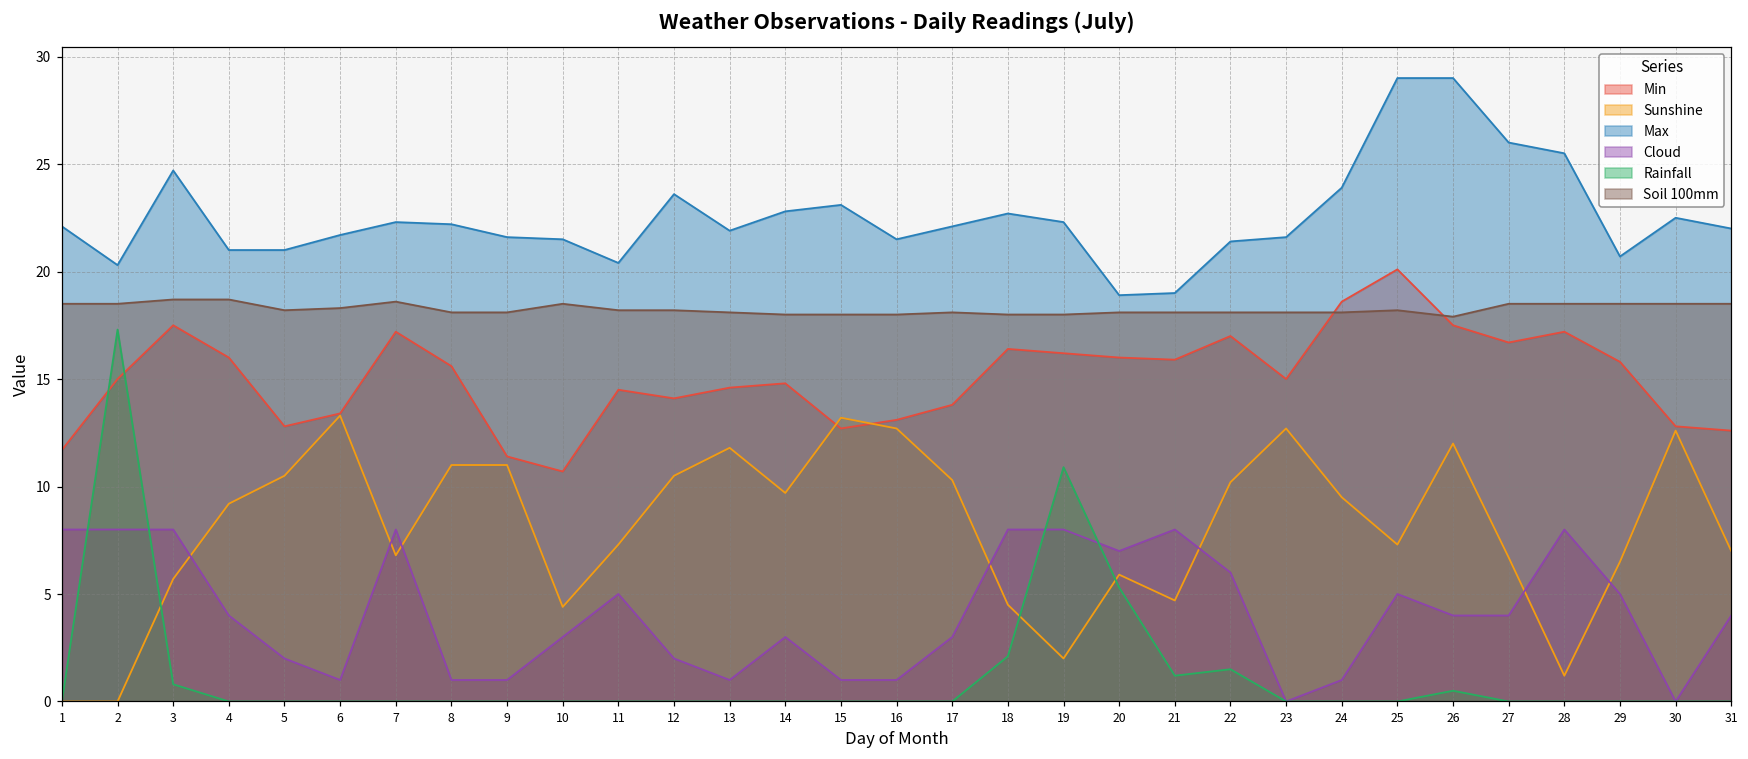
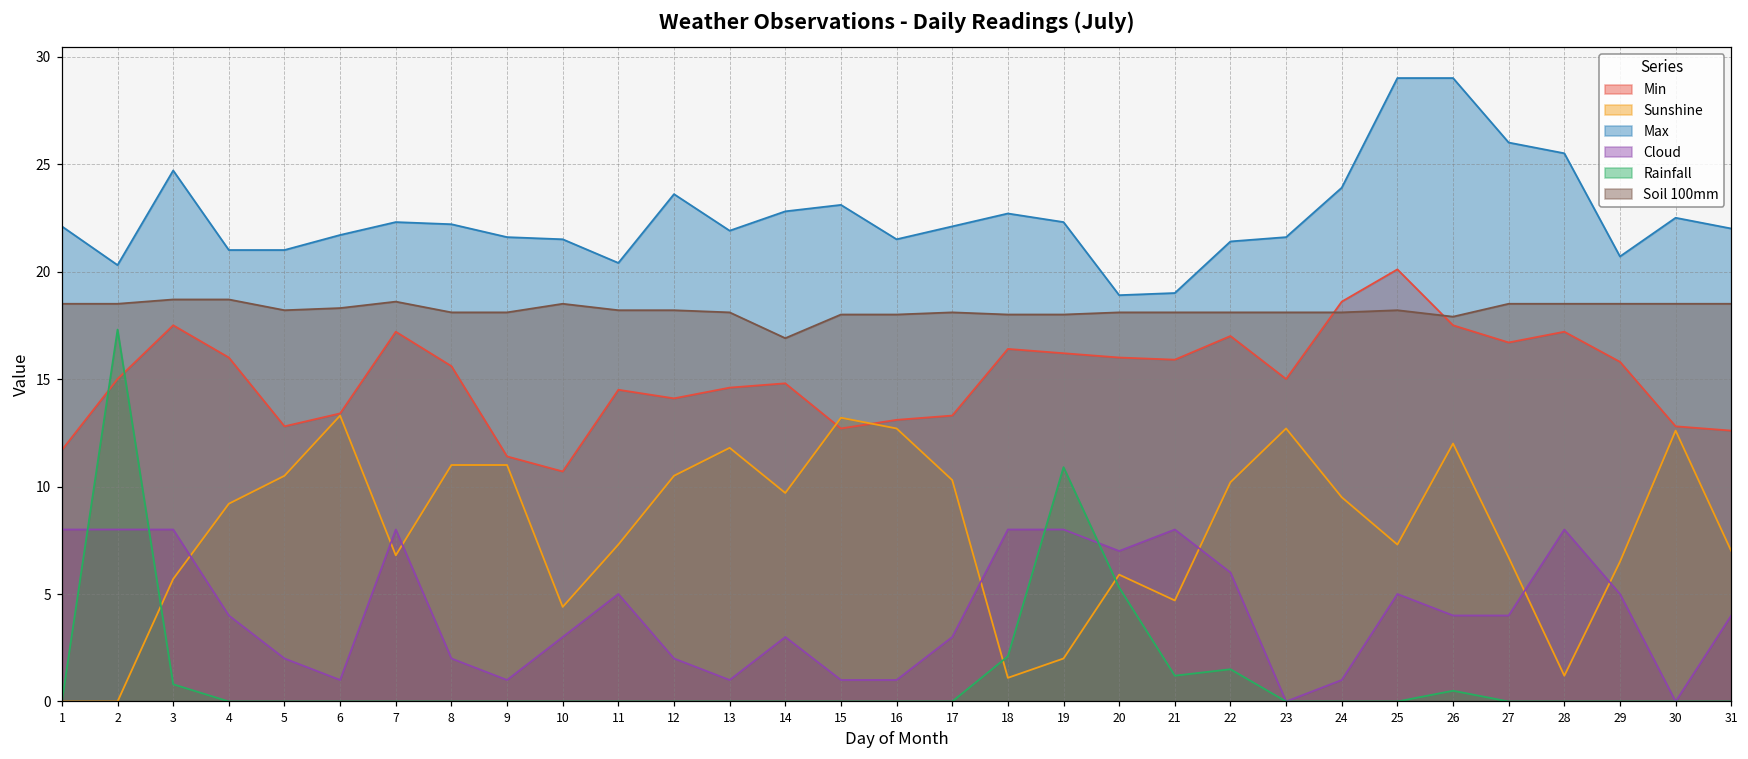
  {
    "Min": {
      "1": 11.7,
      "2": 15.0,
      "3": 17.5,
      "4": 16.0,
      "5": 12.8,
      "7": 17.2,
      "8": 15.6,
      "9": 11.4,
      "10": 10.7,
      "11": 14.5,
      "12": 14.1,
      "13": 14.6,
      "14": 14.8,
      "15": 12.7,
      "16": 13.1,
-     "17": 13.8,
+     "17": 13.3,
      "18": 16.4,
      "19": 16.2,
      "20": 16.0,
      "21": 15.9,
      "22": 17.0,
      "23": 15.0,
      "24": 18.6,
      "25": 20.1,
      "26": 17.5,
      "27": 16.7,
      "28": 17.2,
      "29": 15.8,
      "30": 12.8,
      "31": 12.6
    },
    "Sunshine": {
      "2": 0.0,
      "3": 5.7,
      "4": 9.2,
      "5": 10.5,
      "7": 6.8,
      "8": 11.0,
      "9": 11.0,
      "10": 4.4,
      "11": 7.3,
      "12": 10.5,
      "13": 11.8,
      "14": 9.7,
      "15": 13.2,
      "16": 12.7,
      "17": 10.3,
-     "18": 4.5,
+     "18": 1.1,
      "19": 2.0,
      "20": 5.9,
      "21": 4.7,
      "22": 10.2,
      "23": 12.7,
      "24": 9.5,
      "25": 7.3,
      "26": 12.0,
      "27": 6.7,
      "28": 1.2,
      "29": 6.5,
      "30": 12.6,
      "31": 7.0
    },
    "Max": {
      "1": 22.1,
      "2": 20.3,
      "3": 24.7,
      "4": 21.0,
      "5": 21.0,
      "6": 21.7,
      "7": 22.3,
      "8": 22.2,
      "9": 21.6,
      "10": 21.5,
      "11": 20.4,
      "12": 23.6,
      "13": 21.9,
      "14": 22.8,
      "15": 23.1,
      "16": 21.5,
      "17": 22.1,
      "18": 22.7,
      "19": 22.3,
      "20": 18.9,
      "21": 19.0,
      "22": 21.4,
      "23": 21.6,
      "24": 23.9,
      "25": 29.0,
      "26": 29.0,
      "27": 26.0,
      "28": 25.5,
      "29": 20.7,
      "30": 22.5,
      "31": 22.0
    },
    "Cloud": {
      "1": 8,
      "2": 8,
      "3": 8,
      "4": 4,
      "5": 2,
      "6": 1,
      "7": 8,
-     "8": 1,
+     "8": 2,
      "9": 1,
      "10": 3,
      "11": 5,
      "12": 2,
      "13": 1,
      "14": 3,
      "15": 1,
      "16": 1,
      "17": 3,
      "18": 8,
      "19": 8,
      "20": 7,
      "21": 8,
      "22": 6,
      "24": 1,
      "25": 5,
      "26": 4,
      "27": 4,
      "28": 8,
      "29": 5,
      "31": 4
    },
    "Rainfall": {
      "2": 17.3,
      "3": 0.8,
      "4": 0.0,
      "5": 0.0,
      "6": 0.0,
      "7": 0.0,
      "8": 0.0,
      "9": 0.0,
      "10": 0.0,
      "11": 0.0,
      "12": 0.0,
      "13": 0.0,
      "14": 0.0,
      "15": 0.0,
      "16": 0.0,
      "17": 0.0,
      "18": 2.1,
      "19": 10.9,
      "20": 5.3,
      "21": 1.2,
      "22": 1.5,
      "24": 0.0,
      "25": 0.0,
      "26": 0.5,
      "27": 0.0,
      "28": 0.0,
      "29": 0.0,
      "31": 0.0
    },
    "Soil 100mm": {
      "1": 18.5,
      "2": 18.5,
      "3": 18.7,
      "4": 18.7,
      "5": 18.2,
      "6": 18.3,
      "7": 18.6,
      "8": 18.1,
      "9": 18.1,
      "10": 18.5,
      "11": 18.2,
      "12": 18.2,
      "13": 18.1,
-     "14": 18.0,
+     "14": 16.9,
      "15": 18.0,
      "16": 18.0,
      "17": 18.1,
      "18": 18.0,
      "19": 18.0,
      "20": 18.1,
      "21": 18.1,
      "22": 18.1,
      "23": 18.1,
      "24": 18.1,
      "25": 18.2,
      "26": 17.9,
      "27": 18.5,
      "28": 18.5,
      "29": 18.5,
      "30": 18.5,
      "31": 18.5
    }
  }
